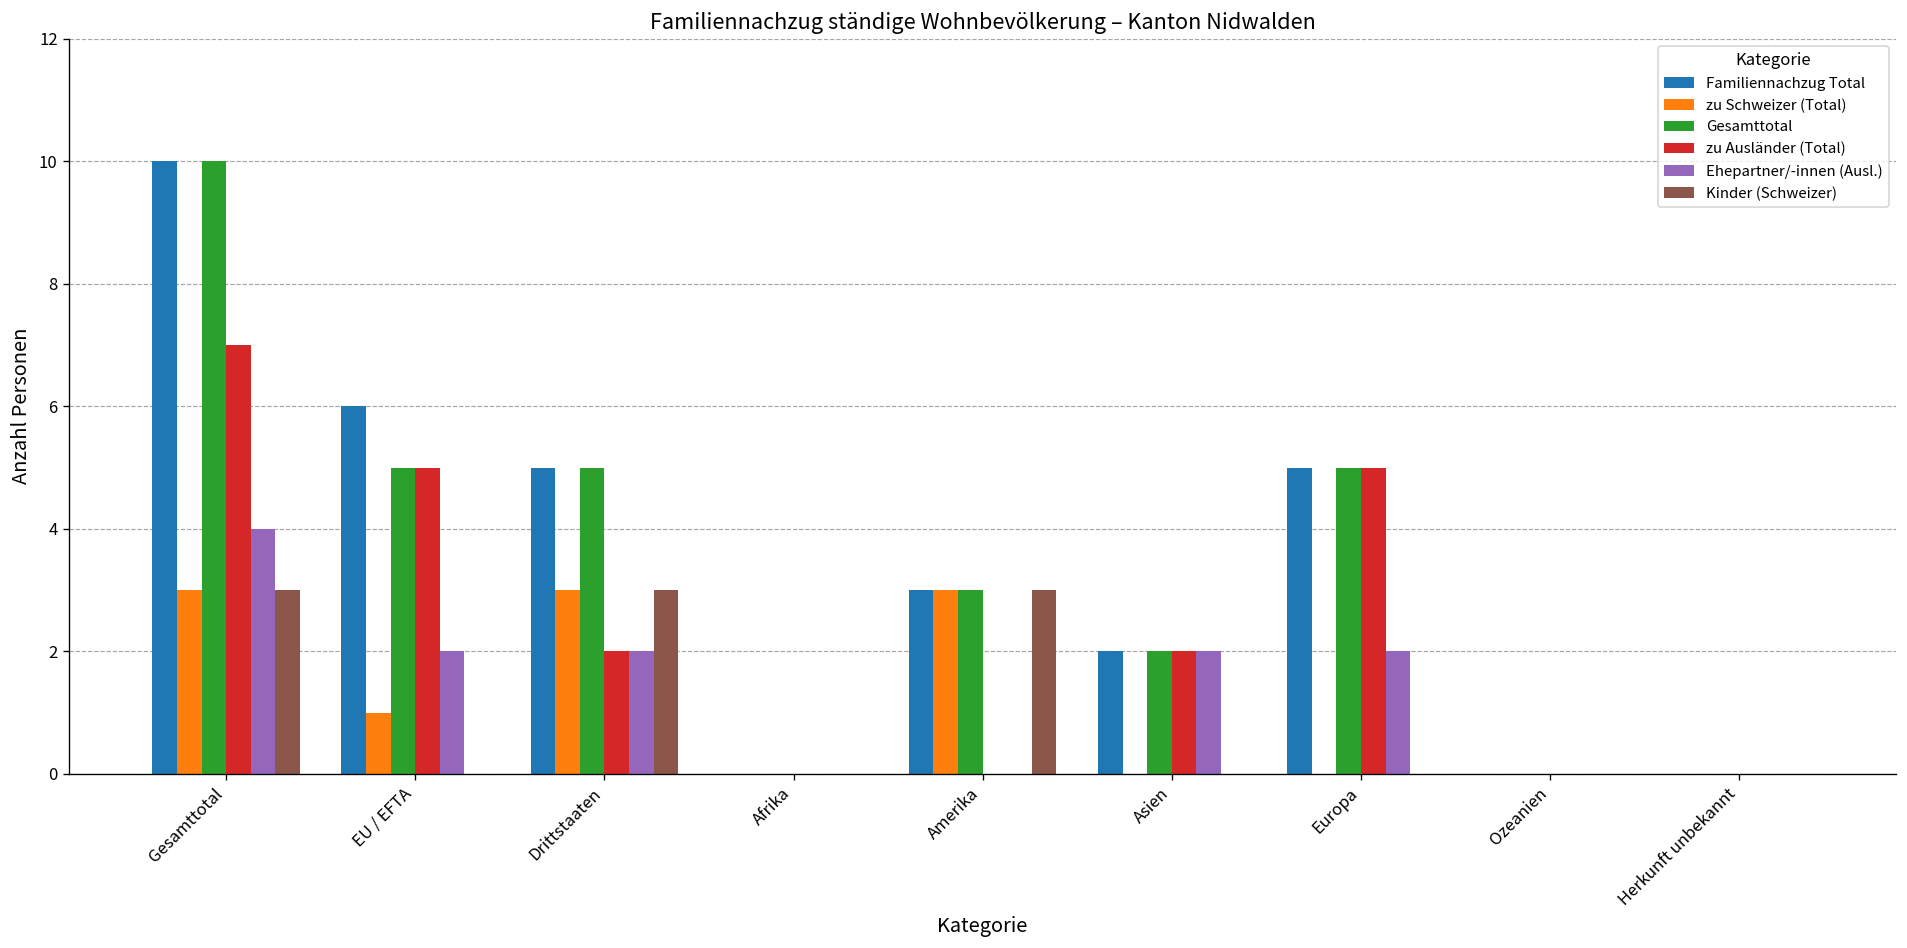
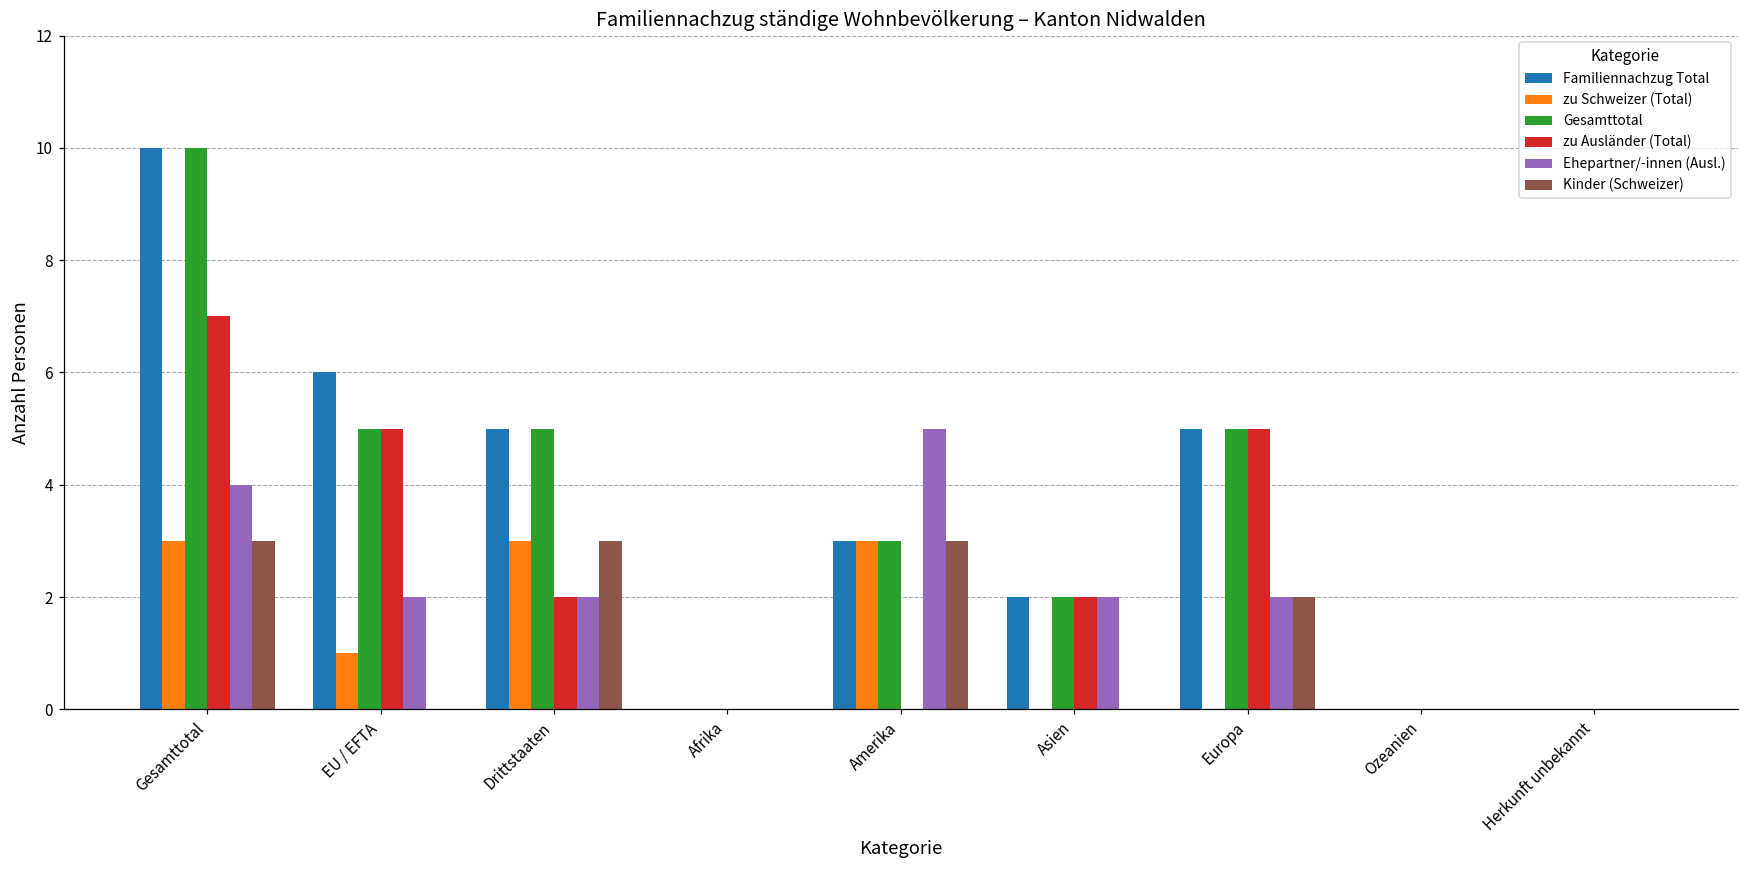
  {
    "Familiennachzug Total": {
      "Gesamttotal": 10,
      "EU / EFTA": 6,
      "Drittstaaten": 5,
      "Afrika": 0,
      "Amerika": 3,
      "Asien": 2,
      "Europa": 5,
      "Ozeanien": 0,
      "Herkunft unbekannt": 0
    },
    "zu Schweizer (Total)": {
      "Gesamttotal": 3,
      "EU / EFTA": 1,
      "Drittstaaten": 3,
      "Afrika": 0,
      "Amerika": 3,
      "Asien": 0,
      "Europa": 0,
      "Ozeanien": 0,
      "Herkunft unbekannt": 0
    },
    "Gesamttotal": {
      "Gesamttotal": 10,
      "EU / EFTA": 5,
      "Drittstaaten": 5,
      "Afrika": 0,
      "Amerika": 3,
      "Asien": 2,
      "Europa": 5,
      "Ozeanien": 0,
      "Herkunft unbekannt": 0
    },
    "zu Ausländer (Total)": {
      "Gesamttotal": 7,
      "EU / EFTA": 5,
      "Drittstaaten": 2,
      "Afrika": 0,
      "Amerika": 0,
      "Asien": 2,
      "Europa": 5,
      "Ozeanien": 0,
      "Herkunft unbekannt": 0
    },
    "Ehepartner/-innen (Ausl.)": {
      "Gesamttotal": 4,
      "EU / EFTA": 2,
      "Drittstaaten": 2,
      "Afrika": 0,
-     "Amerika": 0,
+     "Amerika": 5,
      "Asien": 2,
      "Europa": 2,
      "Ozeanien": 0,
      "Herkunft unbekannt": 0
    },
    "Kinder (Schweizer)": {
      "Gesamttotal": 3,
      "EU / EFTA": 0,
      "Drittstaaten": 3,
      "Afrika": 0,
      "Amerika": 3,
      "Asien": 0,
-     "Europa": 0,
+     "Europa": 2,
      "Ozeanien": 0,
      "Herkunft unbekannt": 0
    }
  }
